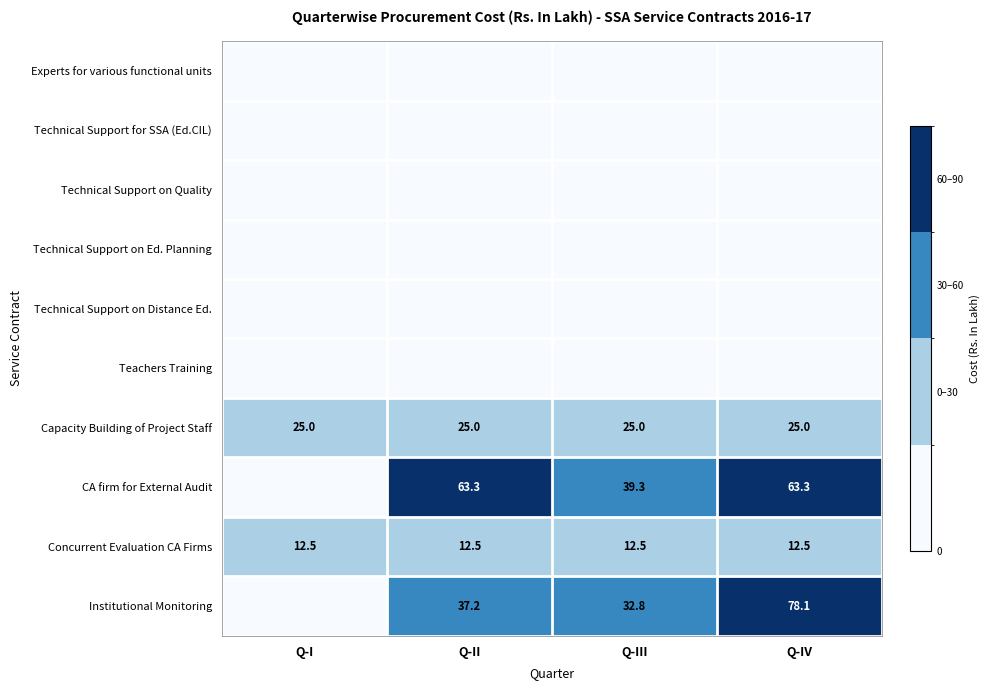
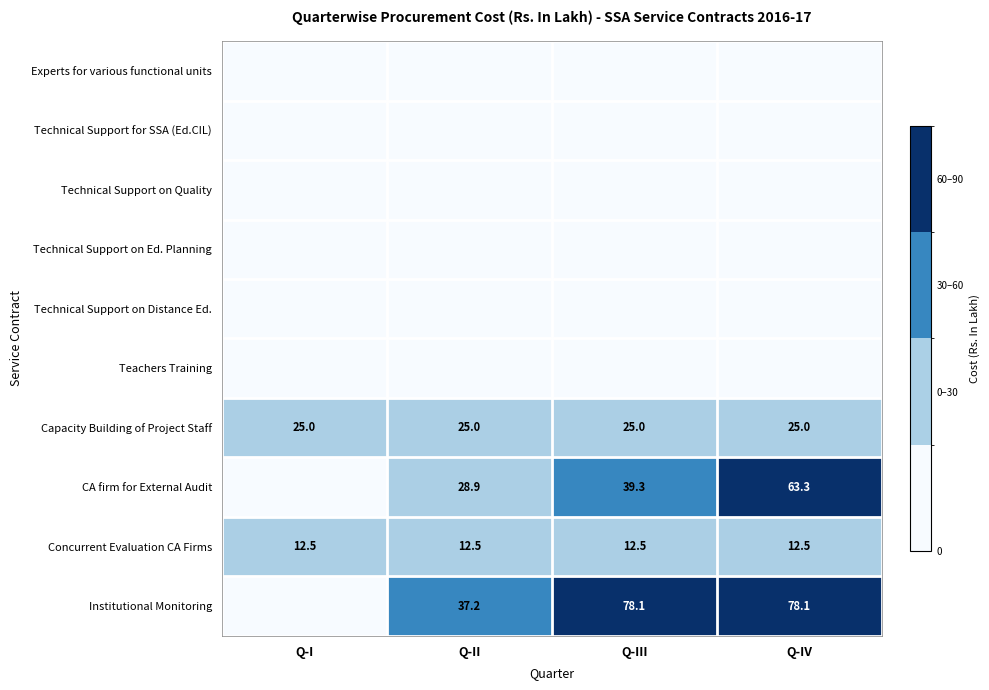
  {
    "Capacity Building of Project Staff": {
      "Q-I": 25.0,
      "Q-II": 25.0,
      "Q-III": 25.0,
      "Q-IV": 25.0
    },
    "CA firm for External Audit": {
-     "Q-II": 63.3,
+     "Q-II": 28.9,
      "Q-III": 39.3,
      "Q-IV": 63.3
    },
    "Concurrent Evaluation CA Firms": {
      "Q-I": 12.5,
      "Q-II": 12.5,
      "Q-III": 12.5,
      "Q-IV": 12.5
    },
    "Institutional Monitoring": {
      "Q-II": 37.2,
-     "Q-III": 32.8,
+     "Q-III": 78.1,
      "Q-IV": 78.1
    }
  }
